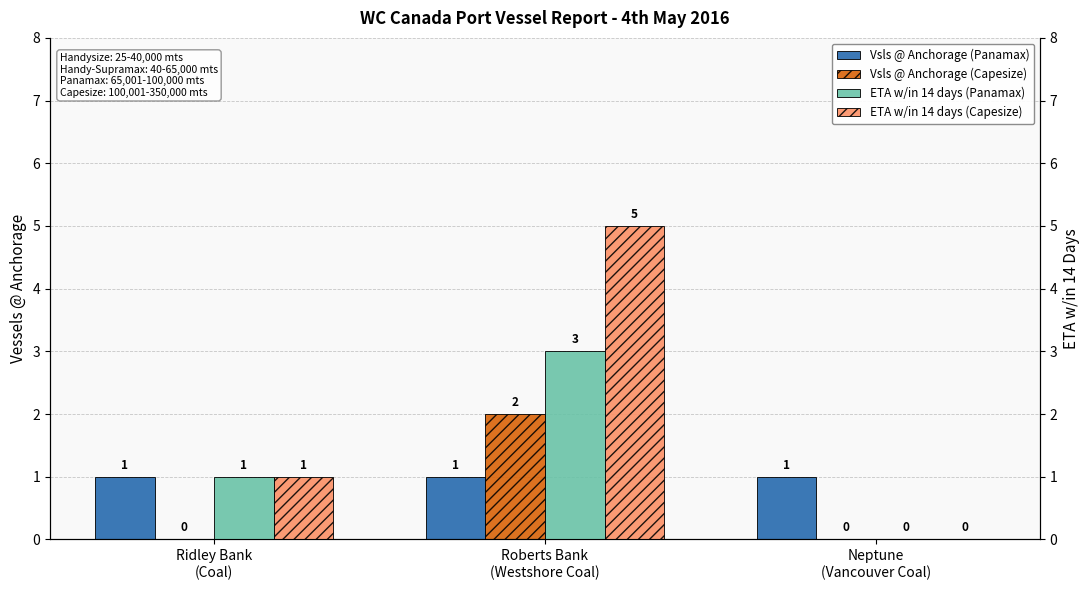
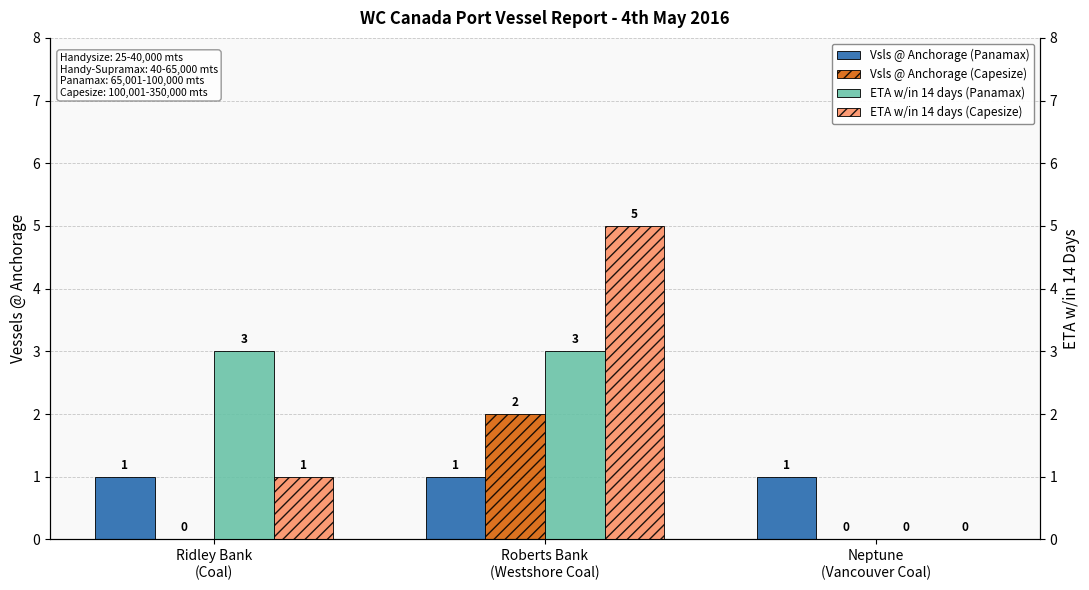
  {
    "Vsls @ Anchorage (Panamax)": {
      "Ridley Bank (Coal)": 1,
      "Roberts Bank (Westshore Coal)": 1,
      "Neptune (Vancouver Coal)": 1
    },
    "Vsls @ Anchorage (Capesize)": {
      "Ridley Bank (Coal)": 0,
      "Roberts Bank (Westshore Coal)": 2,
      "Neptune (Vancouver Coal)": 0
    },
    "ETA w/in 14 days (Panamax)": {
-     "Ridley Bank (Coal)": 1,
+     "Ridley Bank (Coal)": 3,
      "Roberts Bank (Westshore Coal)": 3,
      "Neptune (Vancouver Coal)": 0
    },
    "ETA w/in 14 days (Capesize)": {
      "Ridley Bank (Coal)": 1,
      "Roberts Bank (Westshore Coal)": 5,
      "Neptune (Vancouver Coal)": 0
    }
  }
